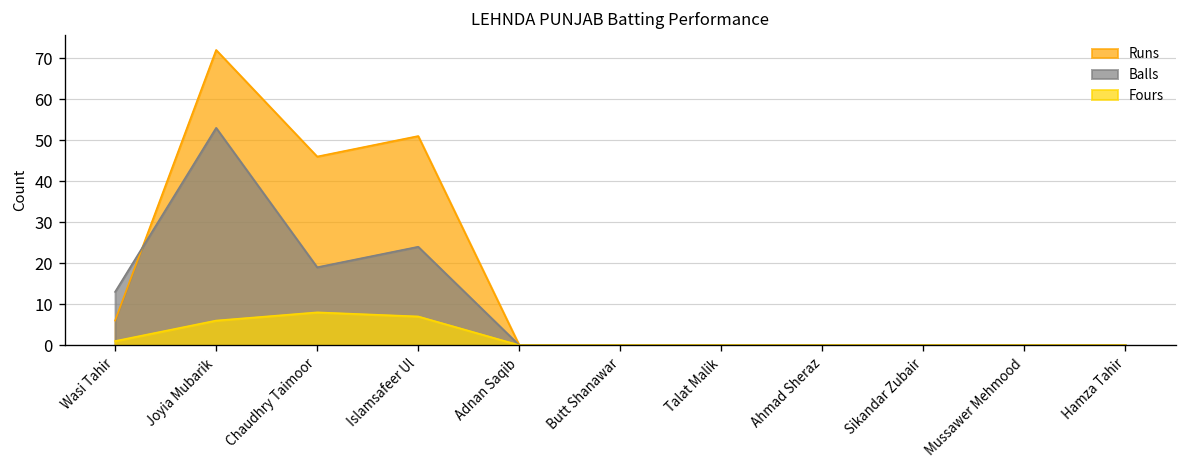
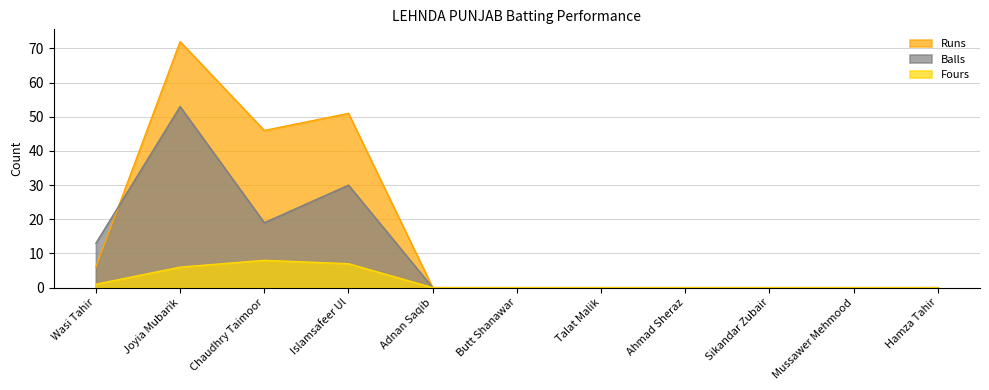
  {
    "Balls": {
      "Wasi Tahir": 13,
      "Joyia Mubarik": 53,
      "Chaudhry Taimoor": 19,
-     "Islamsafeer Ul": 24
+     "Islamsafeer Ul": 30
    }
  }
